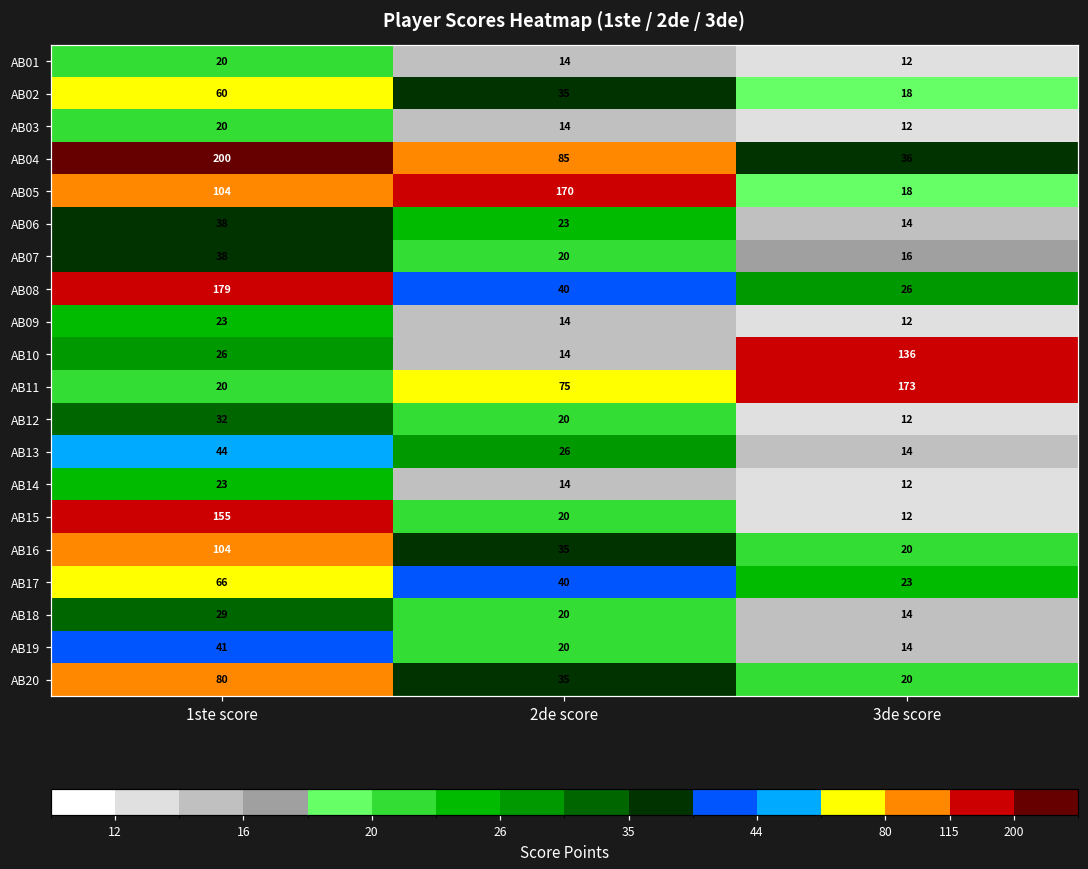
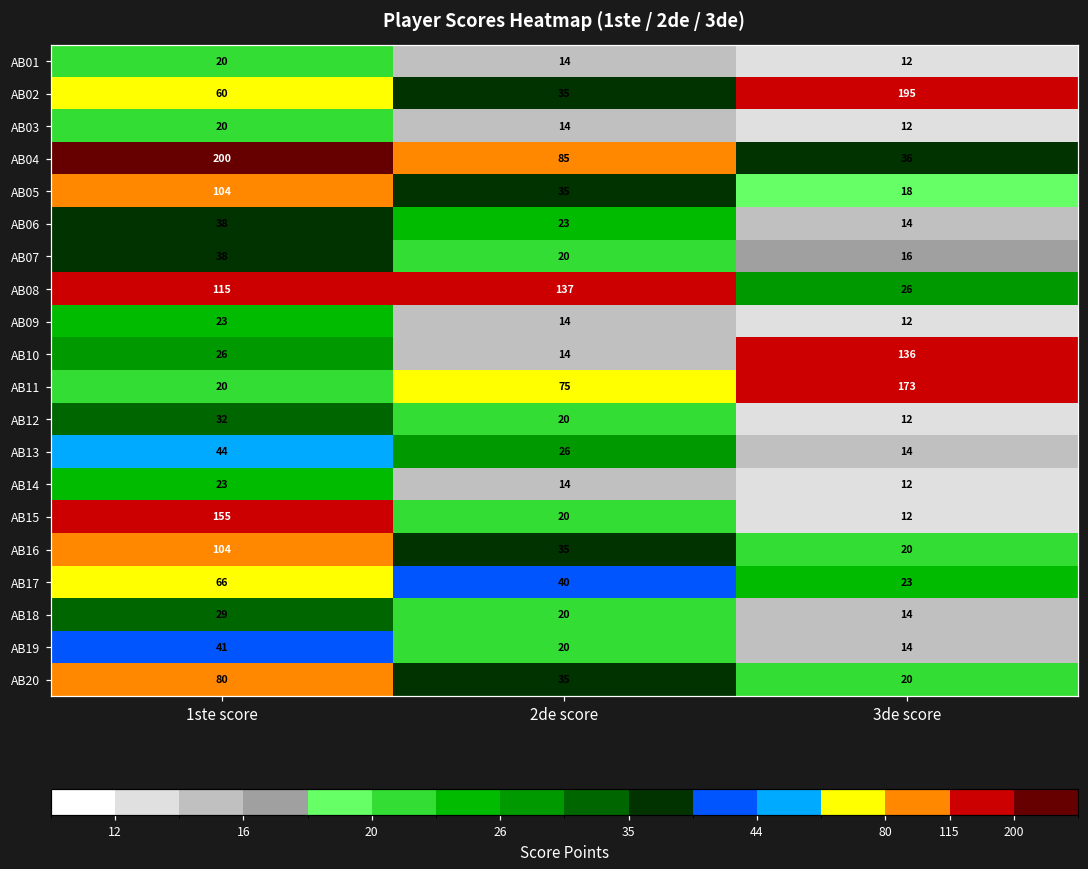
  {
    "AB01": {
      "1ste score": 20,
      "2de score": 14,
      "3de score": 12
    },
    "AB02": {
      "1ste score": 60,
      "2de score": 35,
-     "3de score": 18
+     "3de score": 195
    },
    "AB03": {
      "1ste score": 20,
      "2de score": 14,
      "3de score": 12
    },
    "AB04": {
      "1ste score": 200,
      "2de score": 85,
      "3de score": 36
    },
    "AB05": {
      "1ste score": 104,
-     "2de score": 170,
+     "2de score": 35,
      "3de score": 18
    },
    "AB06": {
      "1ste score": 38,
      "2de score": 23,
      "3de score": 14
    },
    "AB07": {
      "1ste score": 38,
      "2de score": 20,
      "3de score": 16
    },
    "AB08": {
-     "1ste score": 179,
-     "2de score": 40,
+     "1ste score": 115,
+     "2de score": 137,
      "3de score": 26
    },
    "AB09": {
      "1ste score": 23,
      "2de score": 14,
      "3de score": 12
    },
    "AB10": {
      "1ste score": 26,
      "2de score": 14,
      "3de score": 136
    },
    "AB11": {
      "1ste score": 20,
      "2de score": 75,
      "3de score": 173
    },
    "AB12": {
      "1ste score": 32,
      "2de score": 20,
      "3de score": 12
    },
    "AB13": {
      "1ste score": 44,
      "2de score": 26,
      "3de score": 14
    },
    "AB14": {
      "1ste score": 23,
      "2de score": 14,
      "3de score": 12
    },
    "AB15": {
      "1ste score": 155,
      "2de score": 20,
      "3de score": 12
    },
    "AB16": {
      "1ste score": 104,
      "2de score": 35,
      "3de score": 20
    },
    "AB17": {
      "1ste score": 66,
      "2de score": 40,
      "3de score": 23
    },
    "AB18": {
      "1ste score": 29,
      "2de score": 20,
      "3de score": 14
    },
    "AB19": {
      "1ste score": 41,
      "2de score": 20,
      "3de score": 14
    },
    "AB20": {
      "1ste score": 80,
      "2de score": 35,
      "3de score": 20
    }
  }
